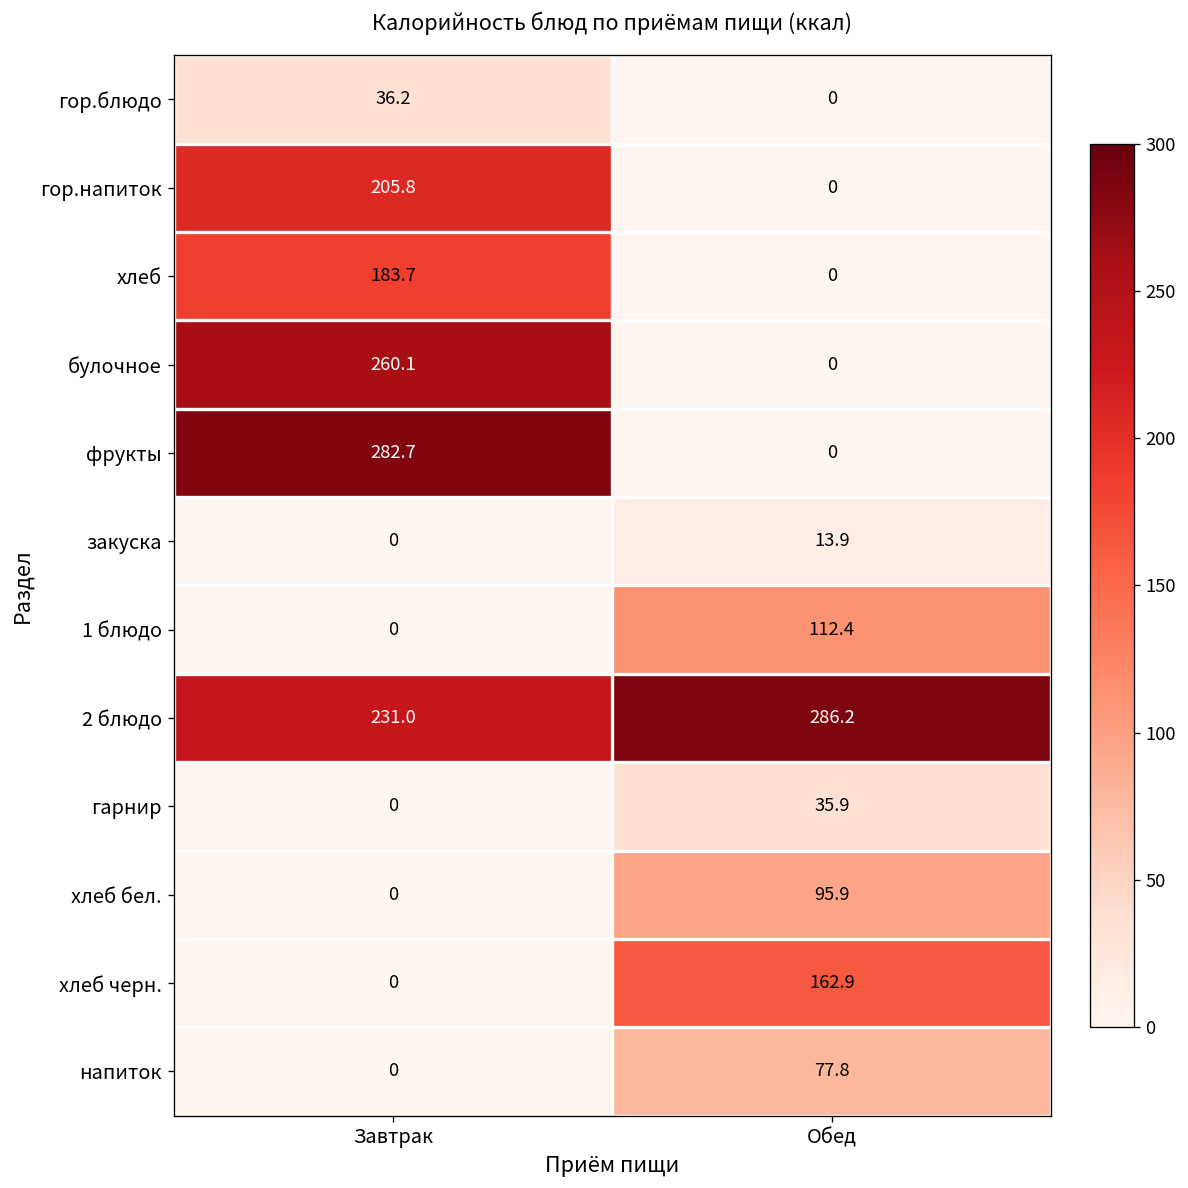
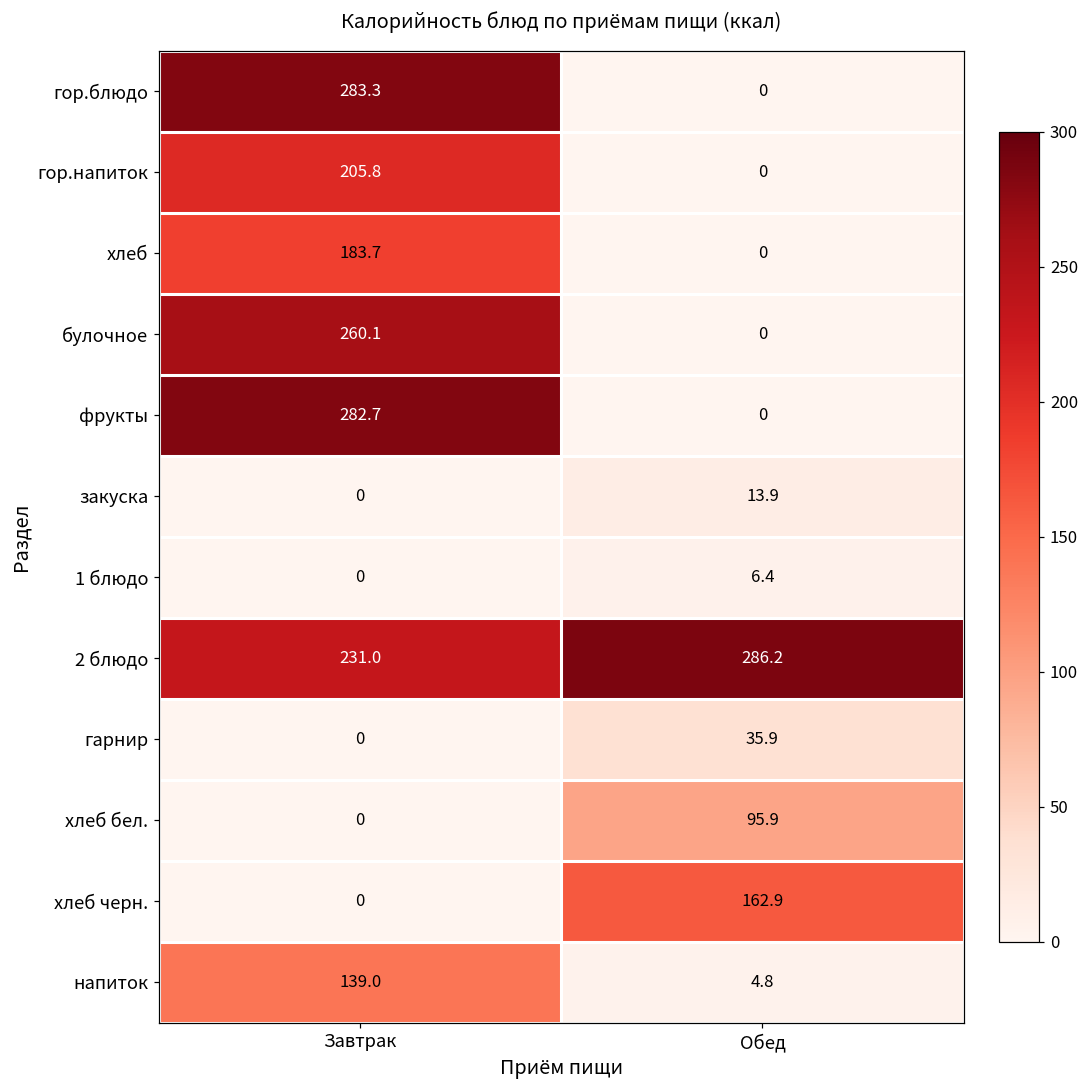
  {
    "гор.блюдо": {
-     "Завтрак": 36.2,
+     "Завтрак": 283.3,
      "Обед": 0
    },
    "гор.напиток": {
      "Завтрак": 205.8,
      "Обед": 0
    },
    "хлеб": {
      "Завтрак": 183.7,
      "Обед": 0
    },
    "булочное": {
      "Завтрак": 260.1,
      "Обед": 0
    },
    "фрукты": {
      "Завтрак": 282.7,
      "Обед": 0
    },
    "закуска": {
      "Завтрак": 0,
      "Обед": 13.9
    },
    "1 блюдо": {
      "Завтрак": 0,
-     "Обед": 112.4
+     "Обед": 6.4
    },
    "2 блюдо": {
      "Завтрак": 231.0,
      "Обед": 286.2
    },
    "гарнир": {
      "Завтрак": 0,
      "Обед": 35.9
    },
    "хлеб бел.": {
      "Завтрак": 0,
      "Обед": 95.9
    },
    "хлеб черн.": {
      "Завтрак": 0,
      "Обед": 162.9
    },
    "напиток": {
-     "Завтрак": 0,
-     "Обед": 77.8
+     "Завтрак": 139.0,
+     "Обед": 4.8
    }
  }
